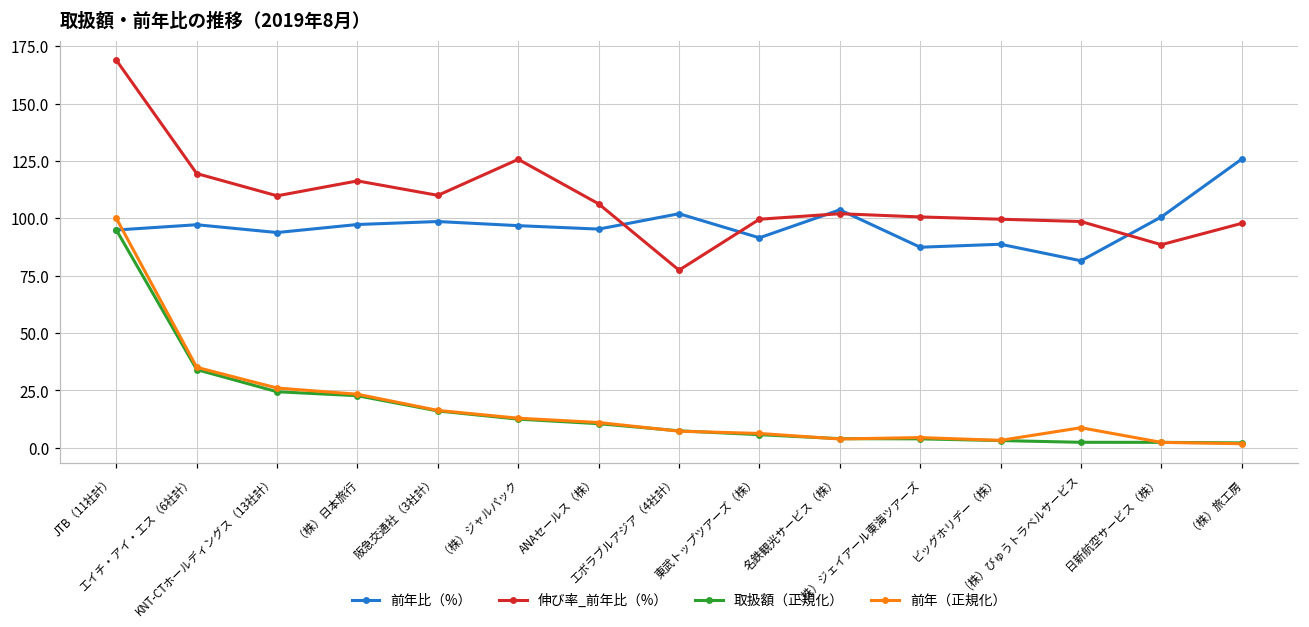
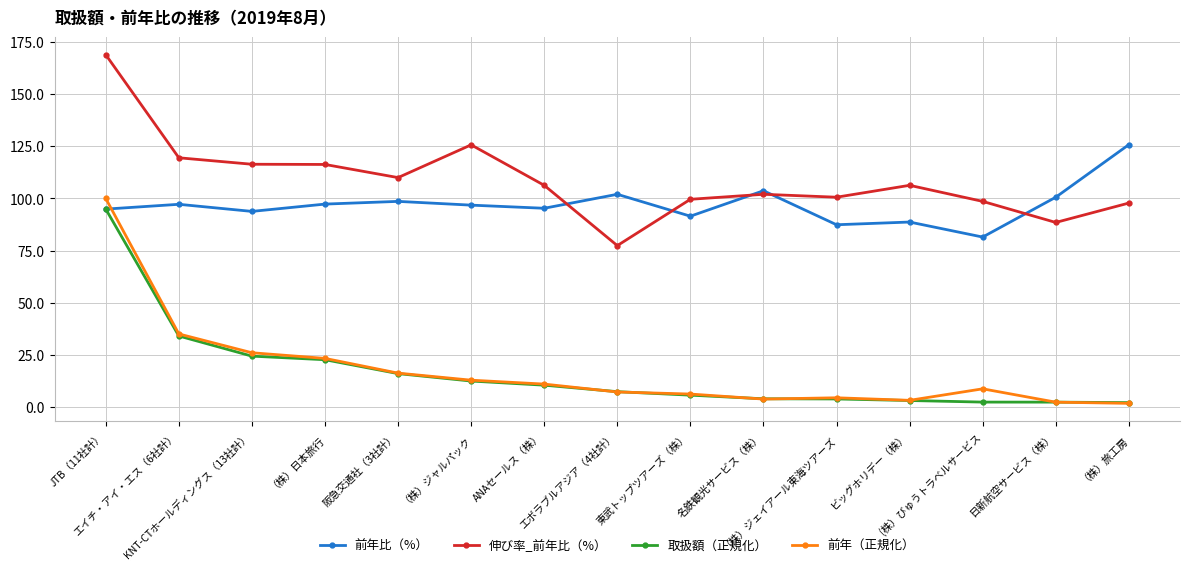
  {
    "前年比（%）": {
      "エイチ・アイ・エス（6社計）": 97,
      "KNT-CTホールディングス（13社計）": 94,
      "（株）日本旅行": 97,
      "阪急交通社（3社計）": 99,
      "（株）ジャルパック": 97,
      "ANAセールス（株）": 95,
      "エボラブルアジア（4社計）": 102,
      "東武トップツアーズ（株）": 92,
      "名鉄観光サービス（株）": 104,
      "（株）ジェイアール東海ツアーズ": 87,
      "ビッグホリデー（株）": 89,
      "(株）びゅうトラベルサービス": 82,
      "日新航空サービス（株）": 101,
      "（株）旅工房": 126
    },
    "伸び率_前年比（%）": {
      "JTB（11社計）": 169,
      "エイチ・アイ・エス（6社計）": 120,
-     "KNT-CTホールディングス（13社計）": 110,
+     "KNT-CTホールディングス（13社計）": 116,
      "（株）日本旅行": 116,
      "阪急交通社（3社計）": 110,
      "（株）ジャルパック": 126,
      "ANAセールス（株）": 106,
      "エボラブルアジア（4社計）": 77,
      "東武トップツアーズ（株）": 100,
      "名鉄観光サービス（株）": 102,
      "（株）ジェイアール東海ツアーズ": 101,
-     "ビッグホリデー（株）": 100,
+     "ビッグホリデー（株）": 106,
      "(株）びゅうトラベルサービス": 99,
      "日新航空サービス（株）": 89,
      "（株）旅工房": 98
    },
    "取扱額（正規化）": {
      "KNT-CTホールディングス（13社計）": 24,
      "(株）びゅうトラベルサービス": 2
    },
    "前年（正規化）": {
      "JTB（11社計）": 100,
      "KNT-CTホールディングス（13社計）": 26,
      "(株）びゅうトラベルサービス": 9
    }
  }
